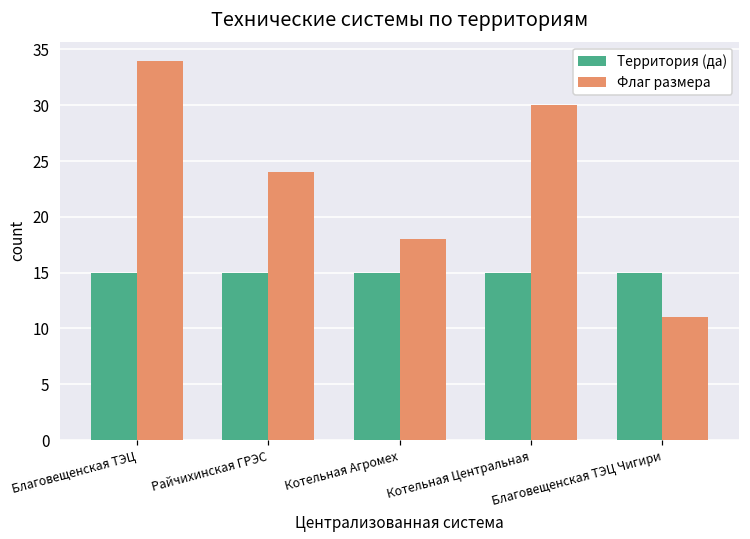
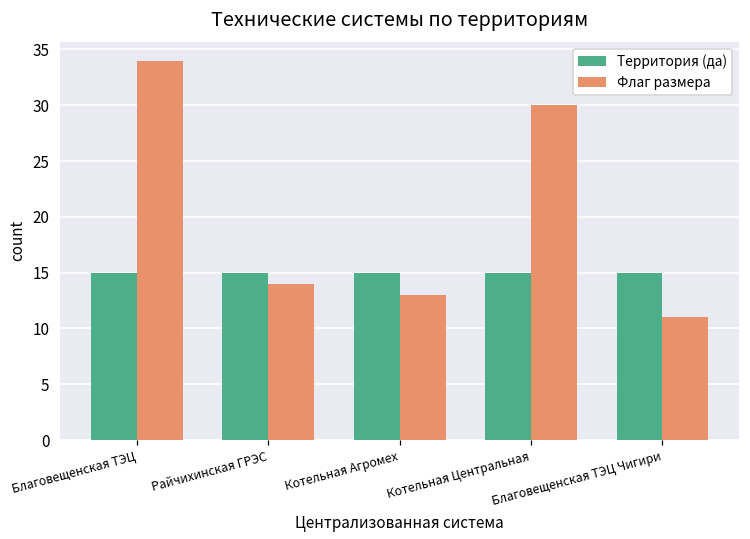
  {
    "Территория (да)": {
      "Благовещенская ТЭЦ": 15,
      "Райчихинская ГРЭС": 15,
      "Котельная Агромех": 15,
      "Котельная Центральная": 15,
      "Благовещенская ТЭЦ Чигири": 15
    },
    "Флаг размера": {
      "Благовещенская ТЭЦ": 34,
-     "Райчихинская ГРЭС": 24,
-     "Котельная Агромех": 18,
+     "Райчихинская ГРЭС": 14,
+     "Котельная Агромех": 13,
      "Котельная Центральная": 30,
      "Благовещенская ТЭЦ Чигири": 11
    }
  }
